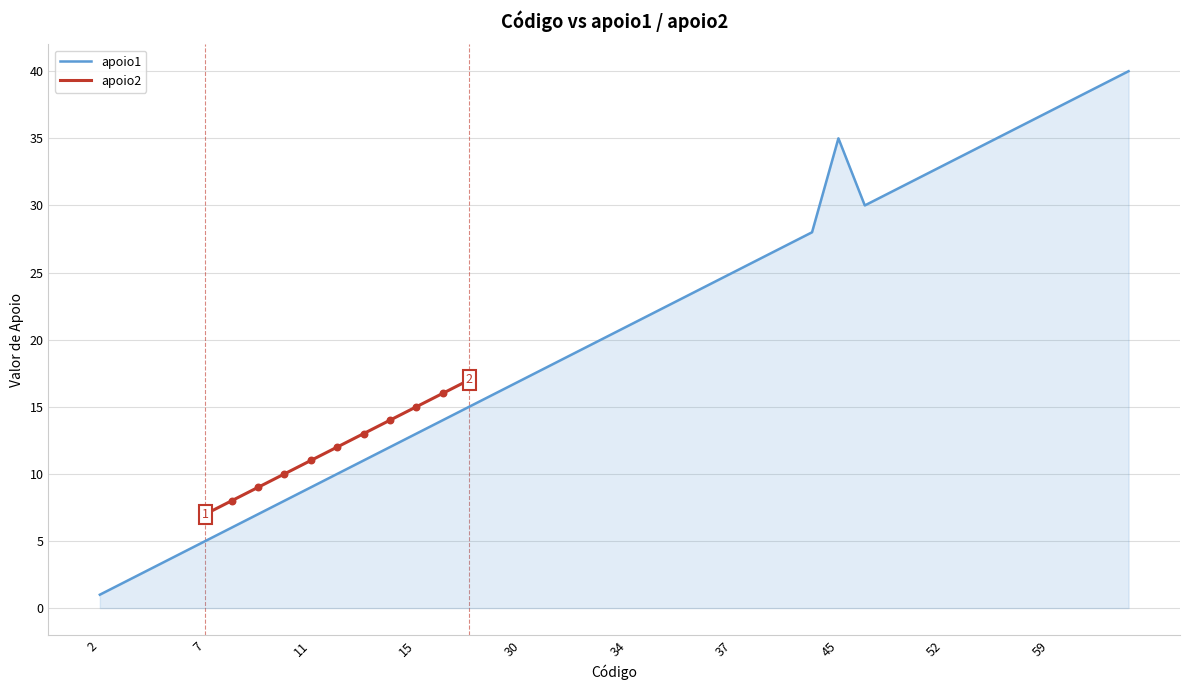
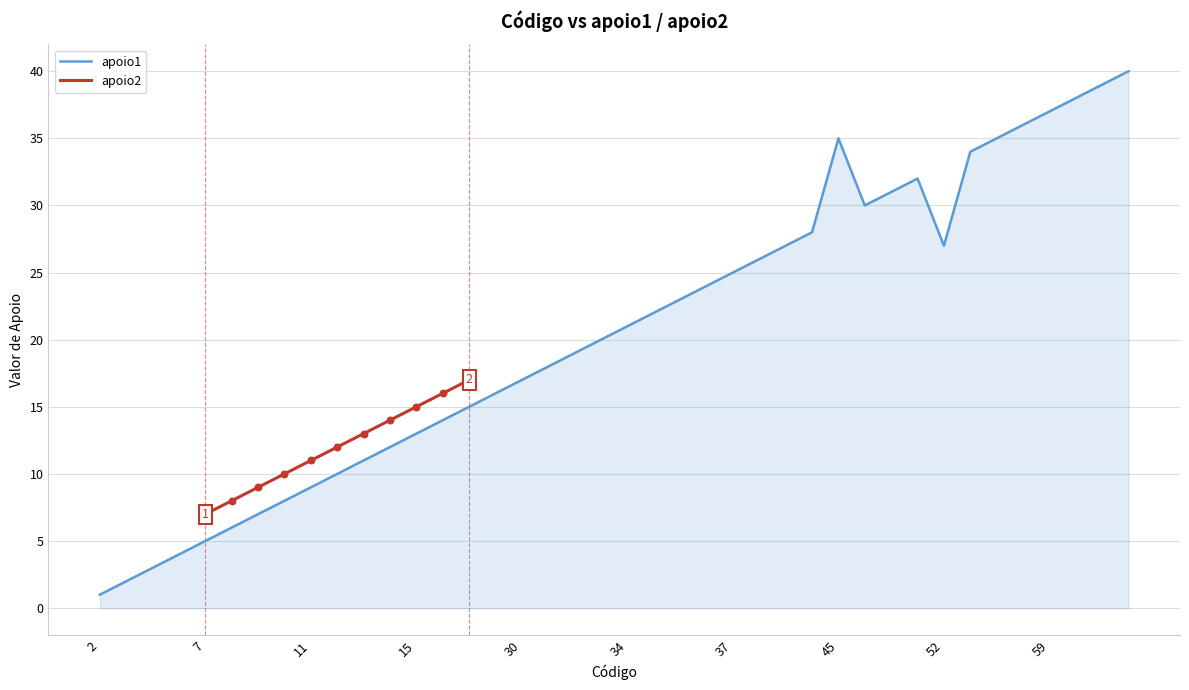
  {
    "apoio1": {
      "45": 35,
-     "52": 33,
+     "52": 27,
      "59": 37
    },
    "apoio2": {
      "15": 15
    }
  }
